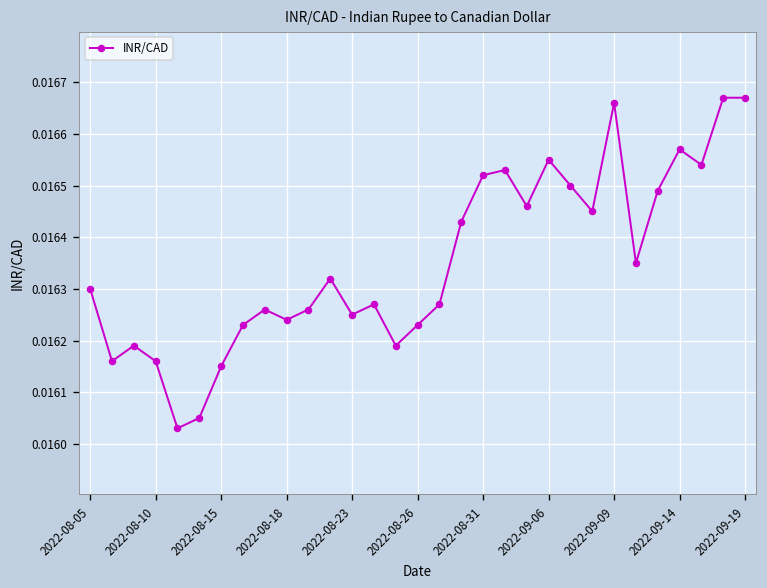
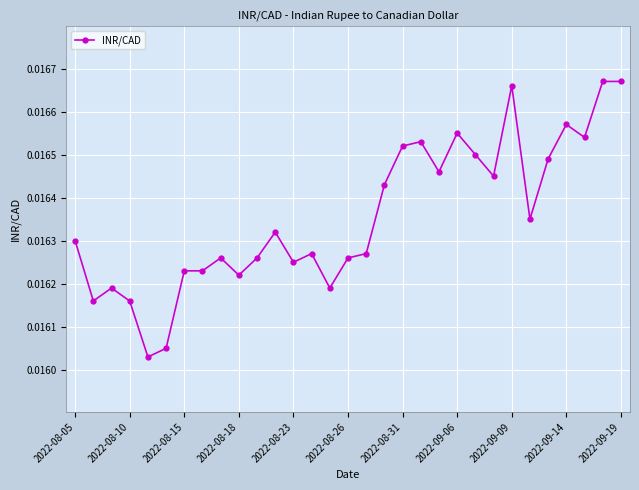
  {
    "2022-08-05": 0.01630,
    "2022-08-10": 0.01616,
-   "2022-08-15": 0.01615,
-   "2022-08-18": 0.01624,
+   "2022-08-15": 0.01623,
+   "2022-08-18": 0.01622,
    "2022-08-23": 0.01625,
-   "2022-08-26": 0.01623,
+   "2022-08-26": 0.01626,
    "2022-08-31": 0.01652,
    "2022-09-06": 0.01655,
    "2022-09-09": 0.01666,
    "2022-09-14": 0.01657,
    "2022-09-19": 0.01667
  }
